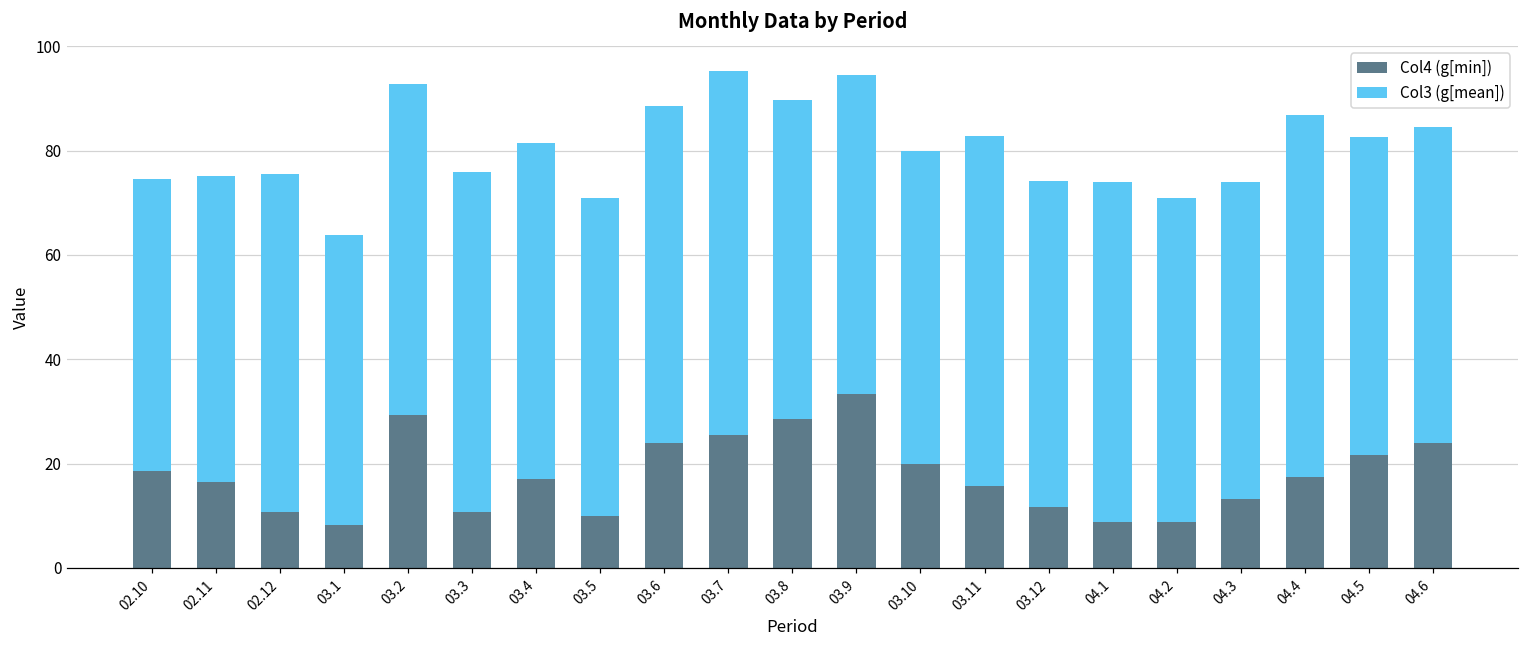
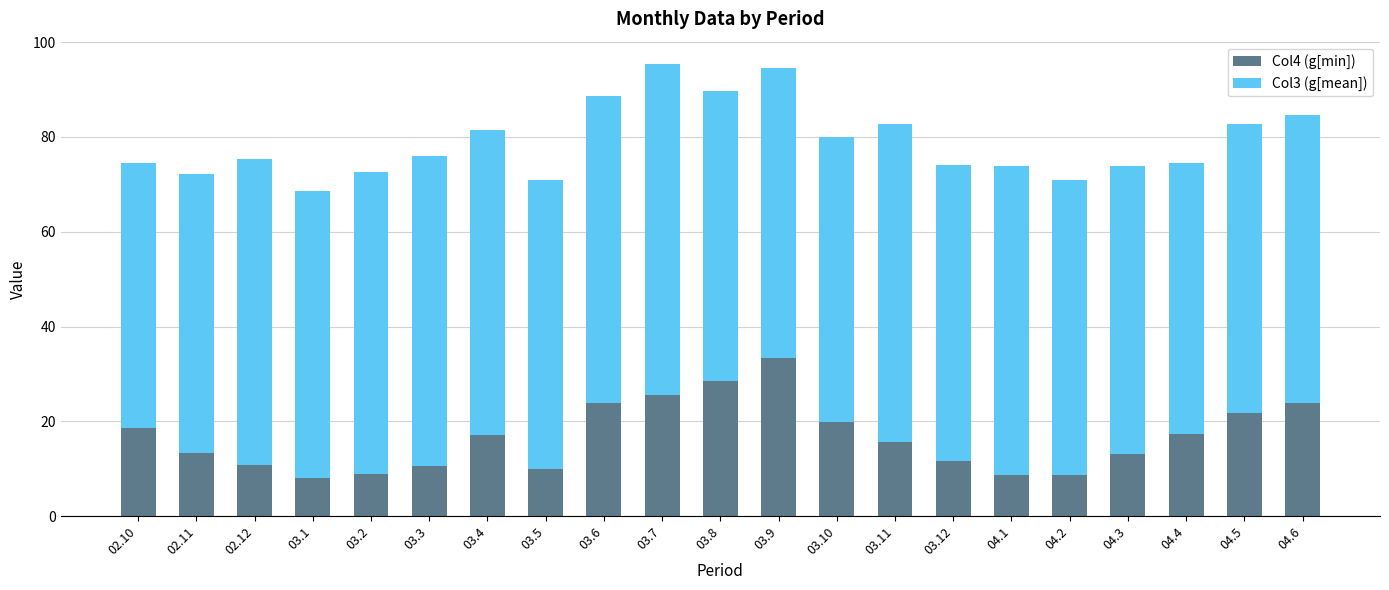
  {
    "Col4 (g[min])": {
      "02.10": 19,
-     "02.11": 16,
+     "02.11": 13,
      "02.12": 11,
      "03.1": 8,
-     "03.2": 29,
+     "03.2": 9,
      "03.3": 11,
      "03.4": 17,
      "03.5": 10,
      "03.6": 24,
      "03.7": 26,
      "03.8": 29,
      "03.9": 33,
      "03.10": 20,
      "03.11": 16,
      "03.12": 12,
      "04.1": 9,
      "04.2": 9,
      "04.3": 13,
      "04.4": 17,
      "04.5": 22,
      "04.6": 24
    },
    "Col3 (g[mean])": {
      "02.10": 56,
      "02.11": 59,
      "02.12": 65,
-     "03.1": 56,
+     "03.1": 60,
      "03.2": 64,
      "03.3": 65,
      "03.4": 64,
      "03.5": 61,
      "03.6": 65,
      "03.7": 70,
      "03.8": 61,
      "03.9": 61,
      "03.10": 60,
      "03.11": 67,
      "03.12": 63,
      "04.1": 65,
      "04.2": 62,
      "04.3": 61,
-     "04.4": 69,
+     "04.4": 57,
      "04.5": 61,
      "04.6": 61
    }
  }
